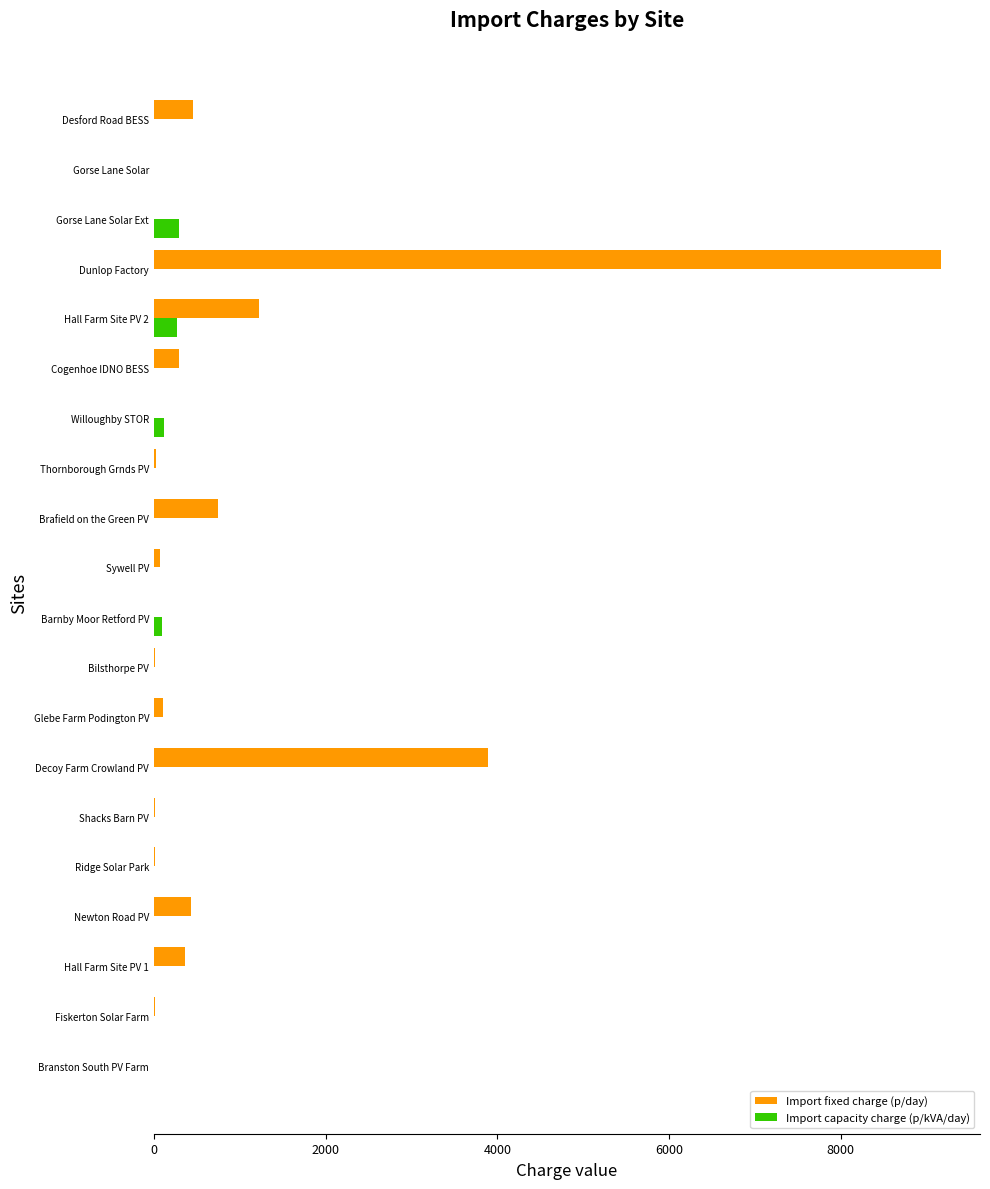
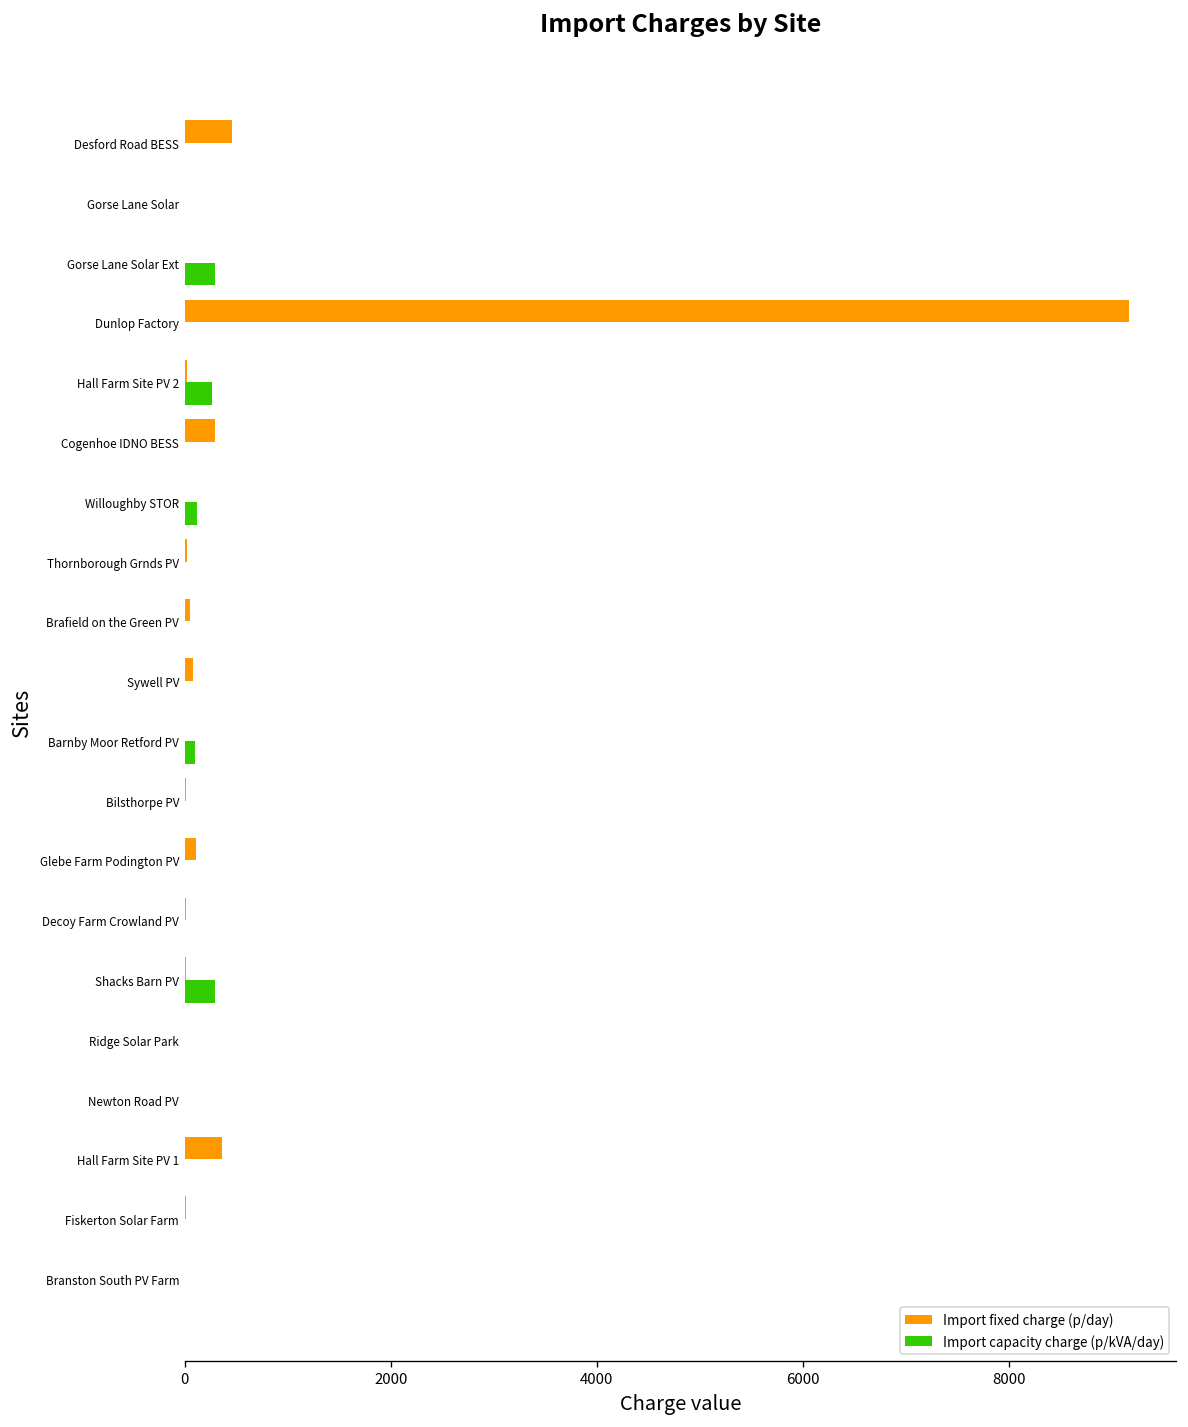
  {
    "Import fixed charge (p/day)": {
      "Desford Road BESS": 500,
      "Dunlop Factory": 9200,
-     "Hall Farm Site PV 2": 1200,
+     "Hall Farm Site PV 2": 0,
      "Cogenhoe IDNO BESS": 300,
-     "Brafield on the Green PV": 800,
+     "Brafield on the Green PV": 100,
      "Sywell PV": 100,
      "Glebe Farm Podington PV": 100,
-     "Decoy Farm Crowland PV": 3900,
-     "Newton Road PV": 400,
+     "Decoy Farm Crowland PV": 0,
+     "Newton Road PV": 0,
      "Hall Farm Site PV 1": 400
    },
    "Import capacity charge (p/kVA/day)": {
      "Gorse Lane Solar Ext": 300,
      "Hall Farm Site PV 2": 300,
      "Willoughby STOR": 100,
      "Barnby Moor Retford PV": 100,
-     "Shacks Barn PV": 0
+     "Shacks Barn PV": 300
    }
  }
